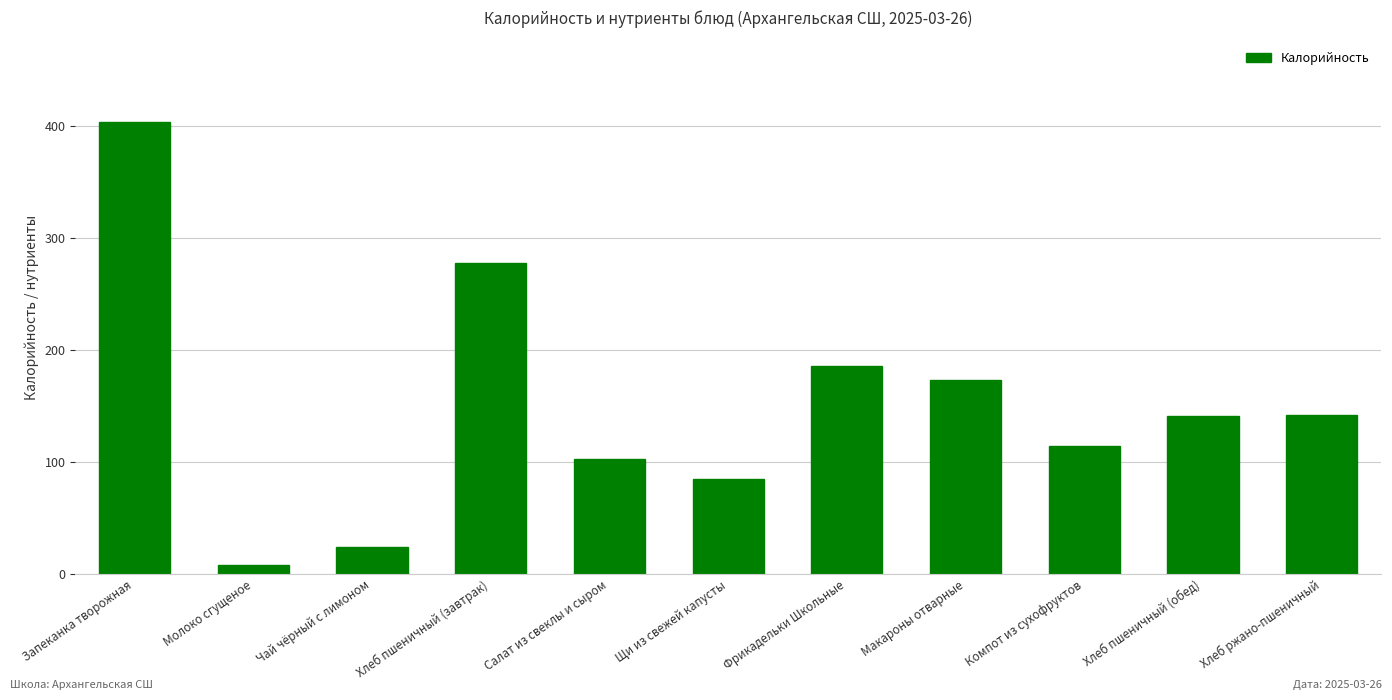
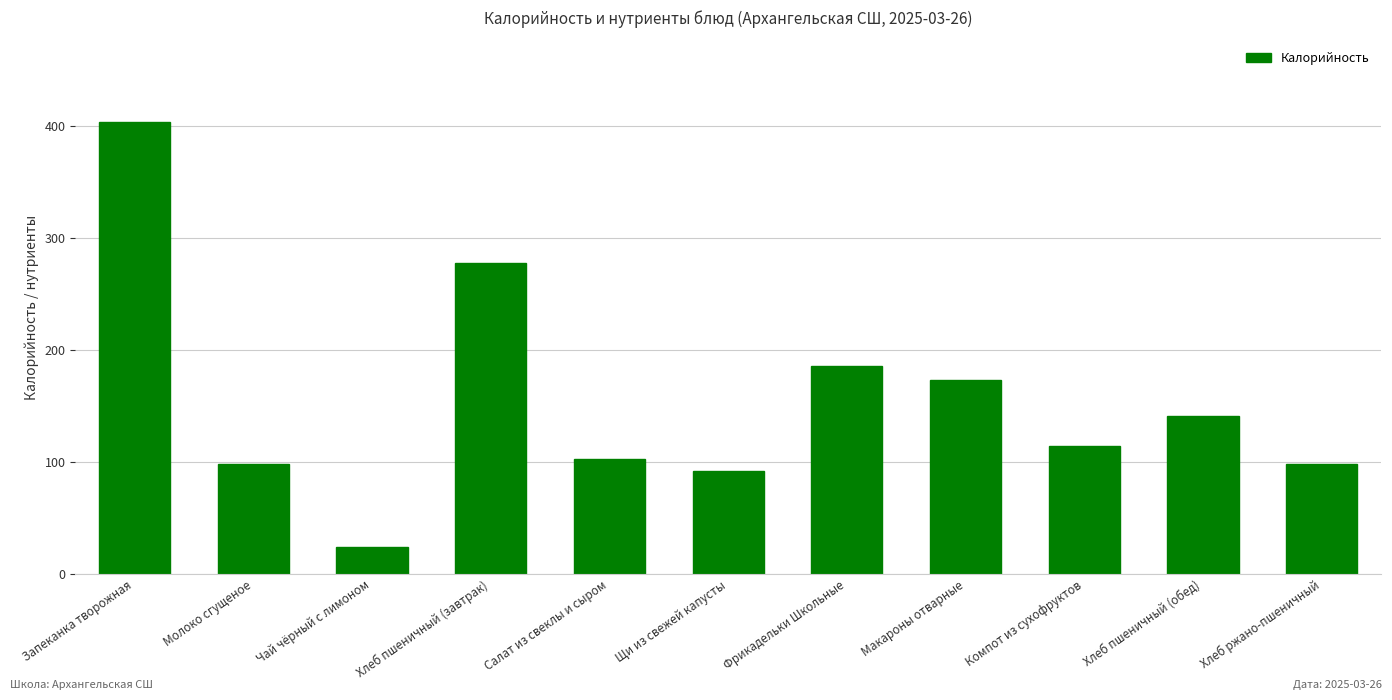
  {
    "Запеканка творожная": 403,
-   "Молоко сгущеное": 8,
+   "Молоко сгущеное": 98,
    "Чай чёрный с лимоном": 24,
    "Хлеб пшеничный (завтрак)": 277,
    "Салат из свеклы и сыром": 103,
-   "Щи из свежей капусты": 85,
+   "Щи из свежей капусты": 92,
    "Фрикадельки Школьные": 186,
    "Макароны отварные": 173,
    "Компот из сухофруктов": 114,
    "Хлеб пшеничный (обед)": 141,
-   "Хлеб ржано-пшеничный": 142
+   "Хлеб ржано-пшеничный": 98
  }
